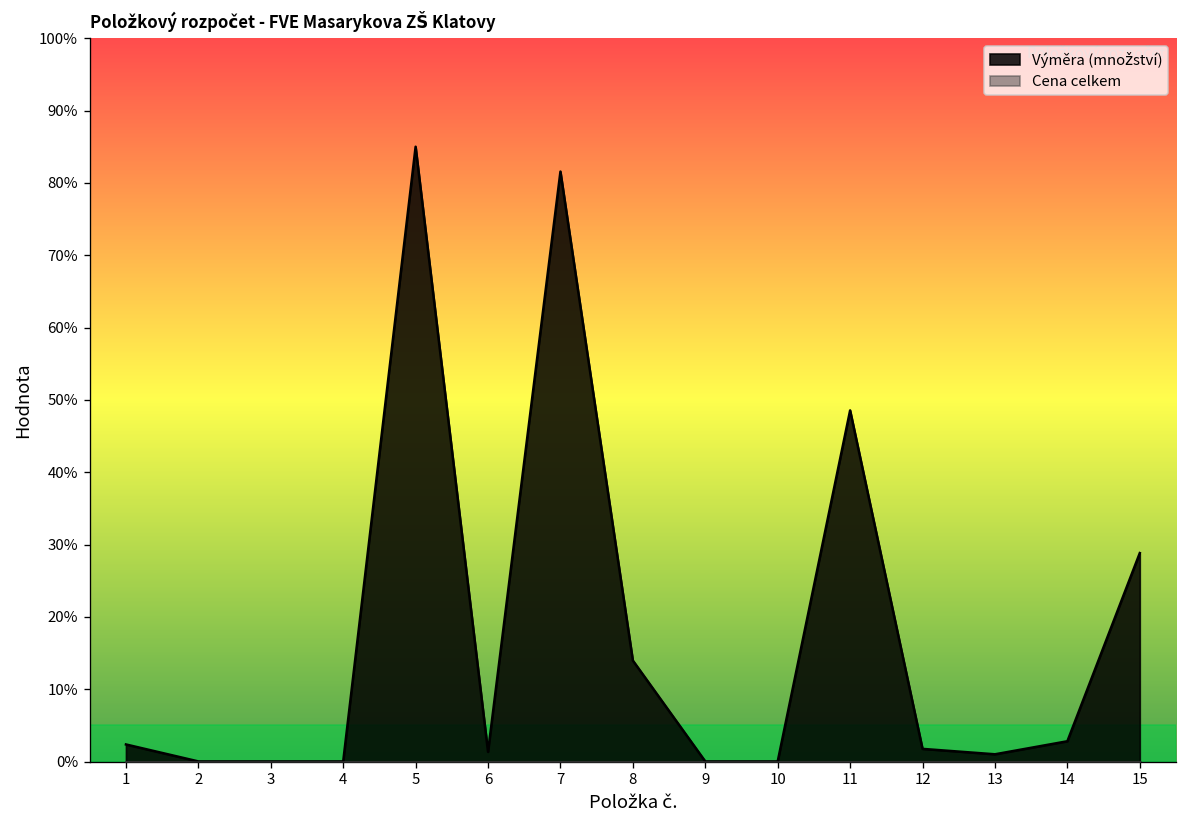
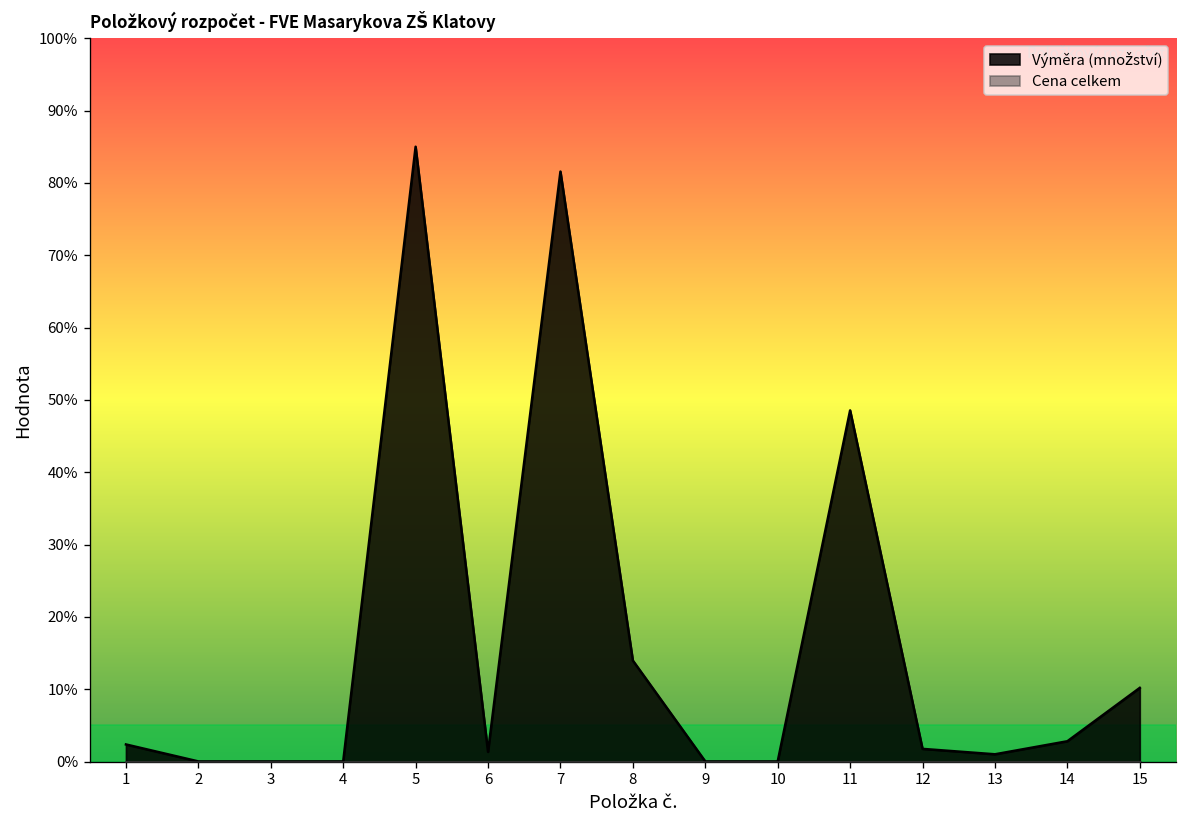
  {
    "Výměra (množství)": {
      "5": "85%",
      "7": "82%",
      "8": "14%",
      "11": "49%",
-     "15": "29%"
+     "15": "10%"
    }
  }
